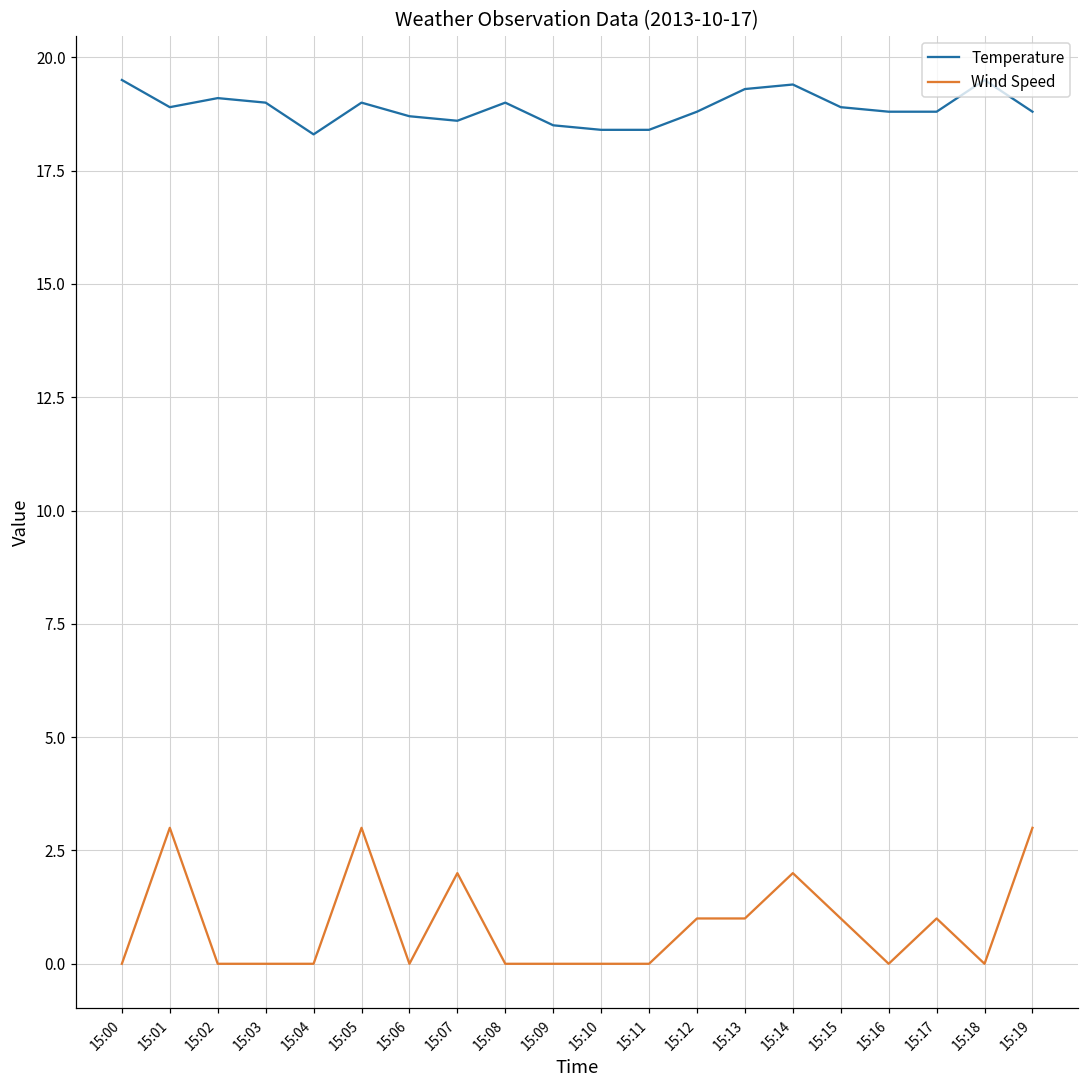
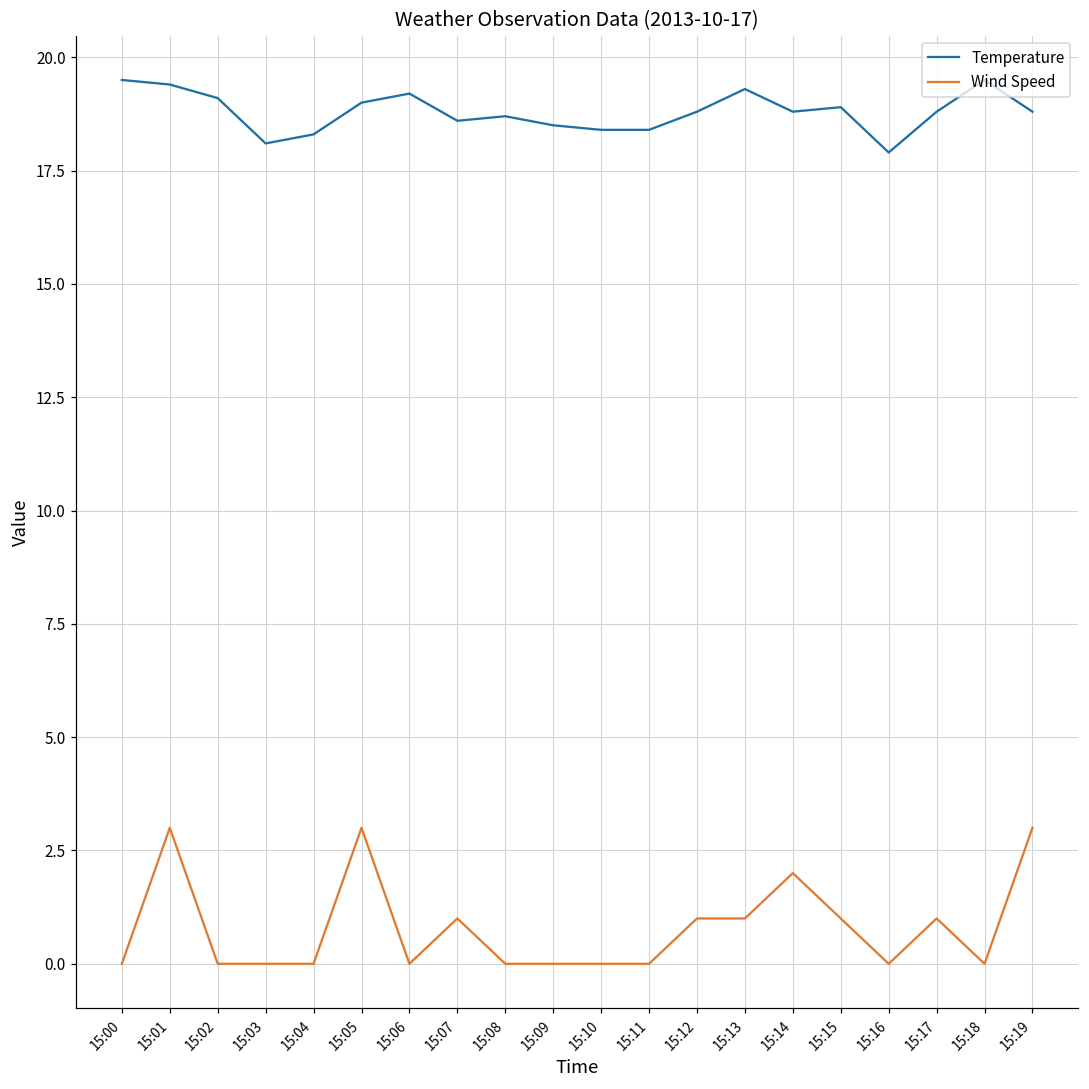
  {
    "Temperature": {
      "15:00": 19.5,
-     "15:01": 18.9,
+     "15:01": 19.4,
      "15:02": 19.1,
-     "15:03": 19.0,
+     "15:03": 18.1,
      "15:04": 18.3,
      "15:05": 19.0,
-     "15:06": 18.7,
+     "15:06": 19.2,
      "15:07": 18.6,
-     "15:08": 19.0,
+     "15:08": 18.7,
      "15:09": 18.5,
      "15:10": 18.4,
      "15:11": 18.4,
      "15:12": 18.8,
      "15:13": 19.3,
-     "15:14": 19.4,
+     "15:14": 18.8,
      "15:15": 18.9,
-     "15:16": 18.8,
+     "15:16": 17.9,
      "15:17": 18.8,
      "15:19": 18.8
    },
    "Wind Speed": {
      "15:00": 0,
      "15:01": 3,
      "15:02": 0,
      "15:03": 0,
      "15:04": 0,
      "15:05": 3,
      "15:06": 0,
-     "15:07": 2,
+     "15:07": 1,
      "15:08": 0,
      "15:09": 0,
      "15:10": 0,
      "15:11": 0,
      "15:12": 1,
      "15:13": 1,
      "15:14": 2,
      "15:15": 1,
      "15:16": 0,
      "15:17": 1,
      "15:18": 0,
      "15:19": 3
    }
  }
